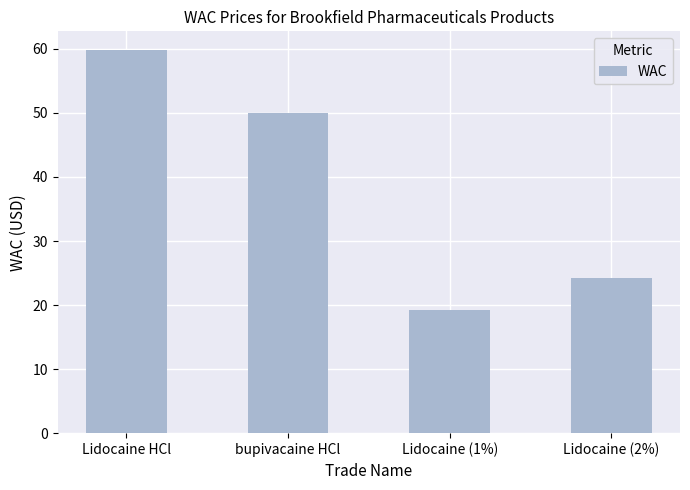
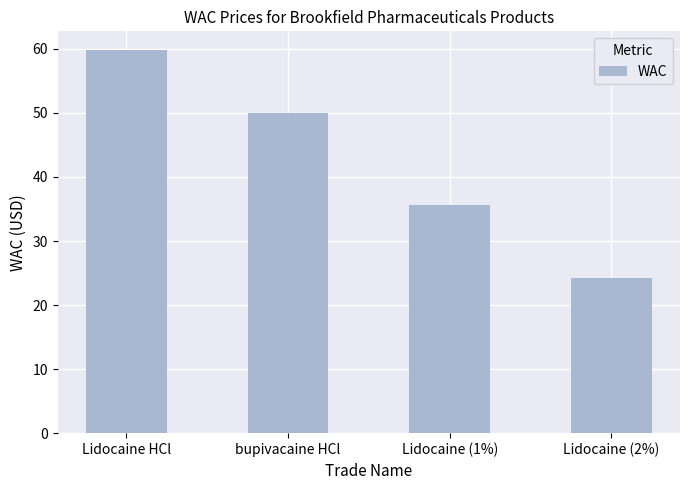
  {
    "Lidocaine HCl": 60,
    "bupivacaine HCl": 50,
-   "Lidocaine (1%)": 19,
+   "Lidocaine (1%)": 36,
    "Lidocaine (2%)": 24
  }
